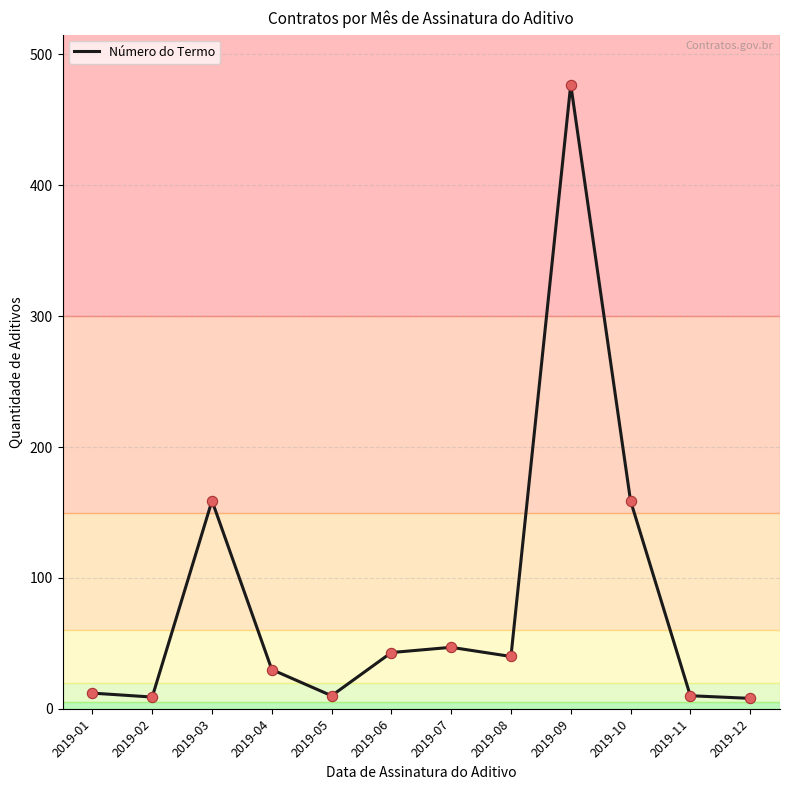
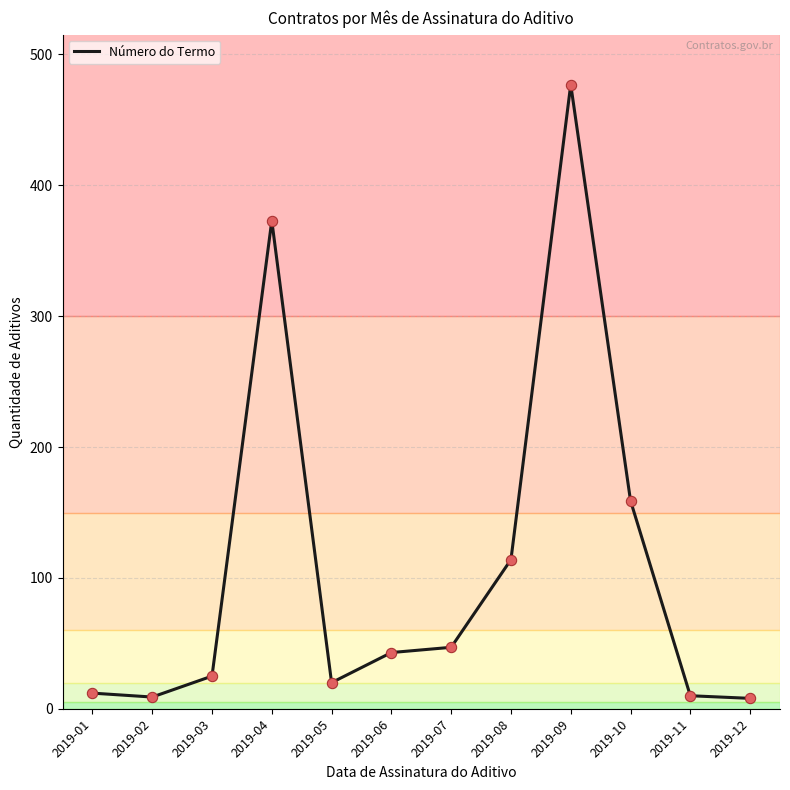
  {
    "2019-01": 12,
    "2019-02": 9,
-   "2019-03": 159,
-   "2019-04": 30,
-   "2019-05": 10,
+   "2019-03": 25,
+   "2019-04": 373,
+   "2019-05": 20,
    "2019-06": 43,
    "2019-07": 47,
-   "2019-08": 40,
+   "2019-08": 114,
    "2019-09": 477,
    "2019-10": 159,
    "2019-11": 10,
    "2019-12": 8
  }
